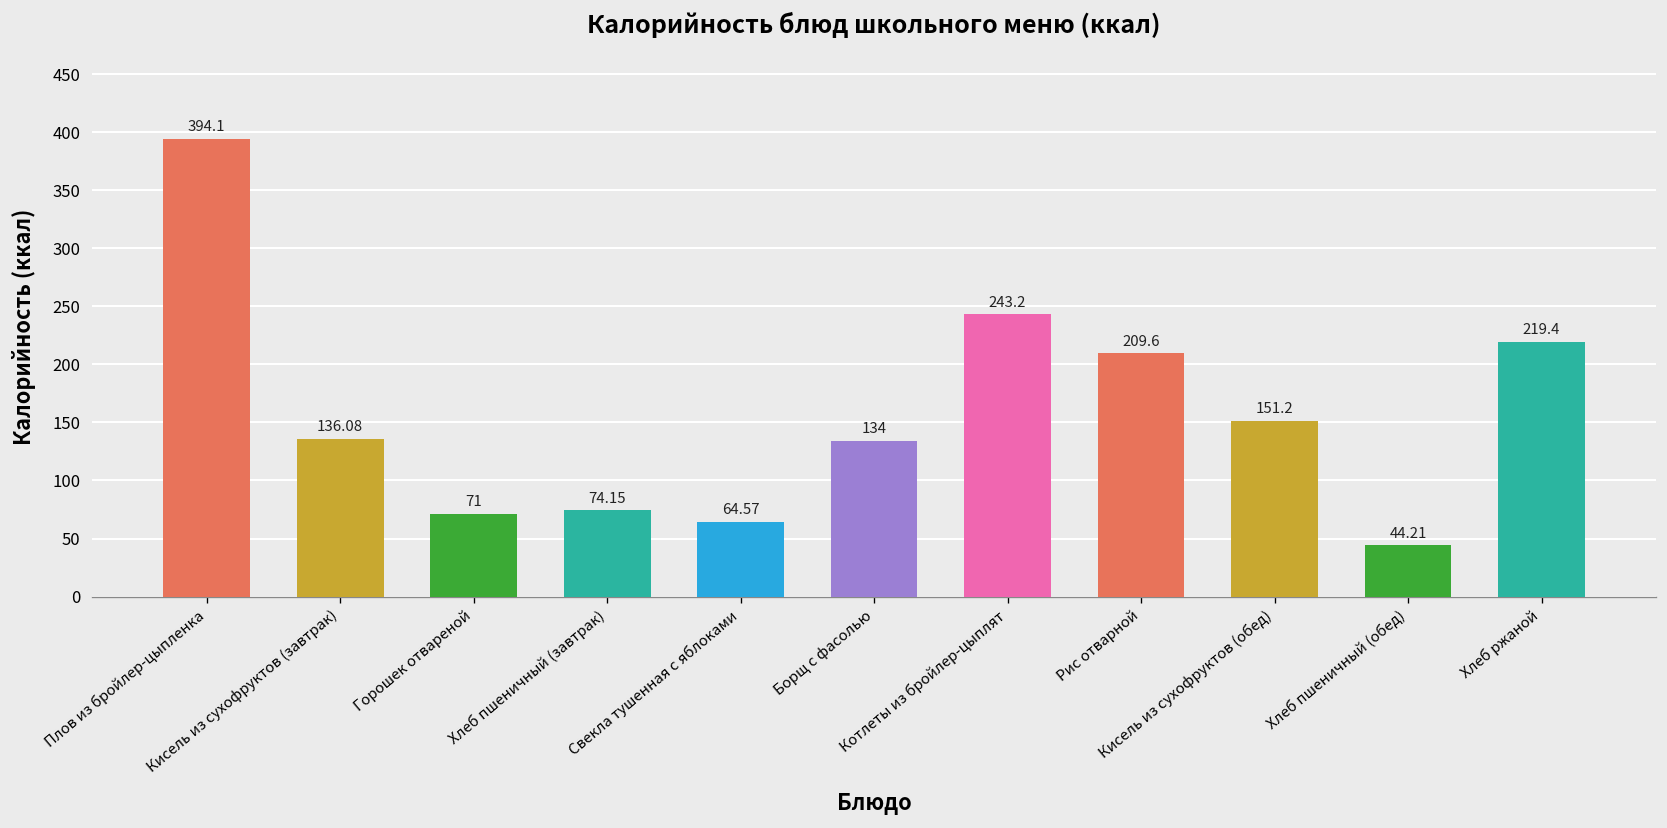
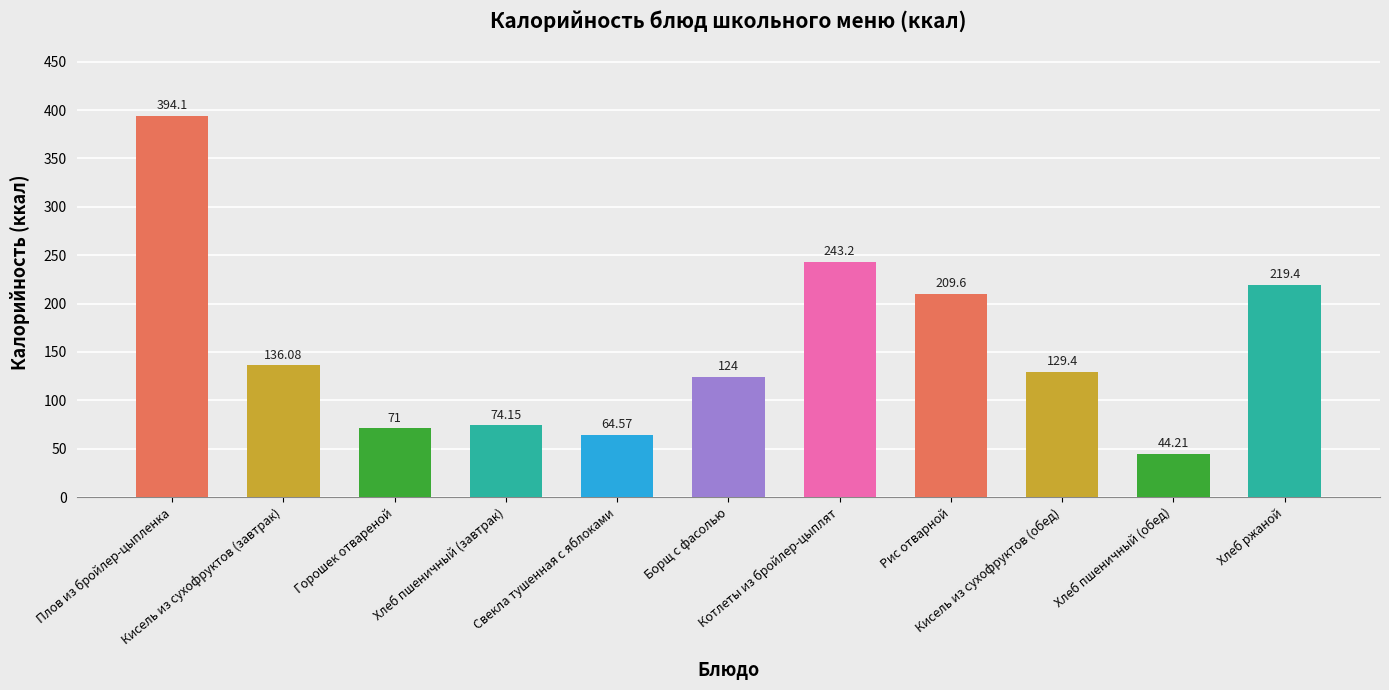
  {
    "Плов из бройлер-цыпленка": 394.1,
    "Кисель из сухофруктов (завтрак)": 136.08,
    "Горошек отвареной": 71,
    "Хлеб пшеничный (завтрак)": 74.15,
    "Свекла тушенная с яблоками": 64.57,
-   "Борщ с фасолью": 134,
+   "Борщ с фасолью": 124,
    "Котлеты из бройлер-цыплят": 243.2,
    "Рис отварной": 209.6,
-   "Кисель из сухофруктов (обед)": 151.2,
+   "Кисель из сухофруктов (обед)": 129.4,
    "Хлеб пшеничный (обед)": 44.21,
    "Хлеб ржаной": 219.4
  }
